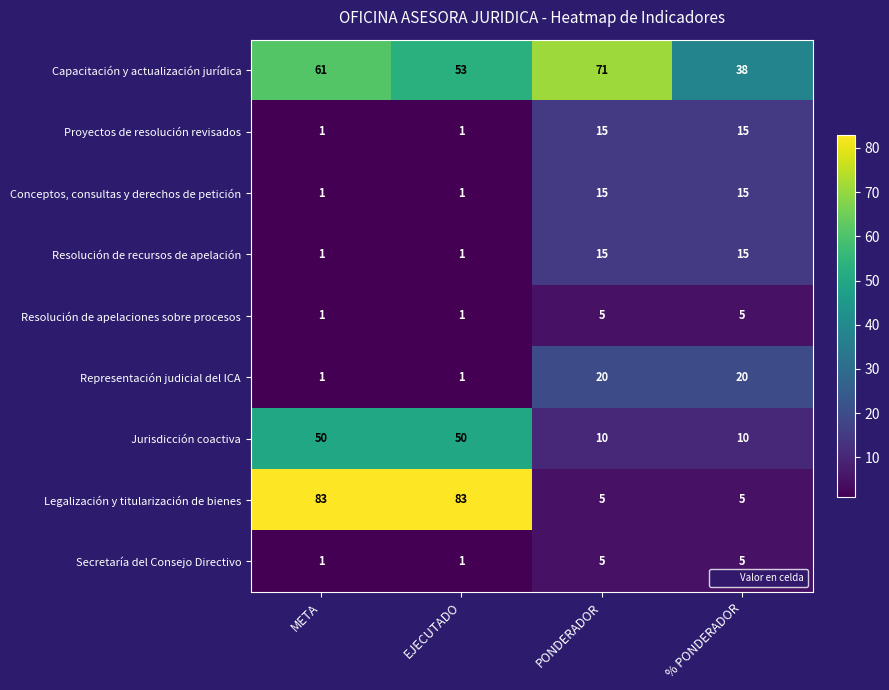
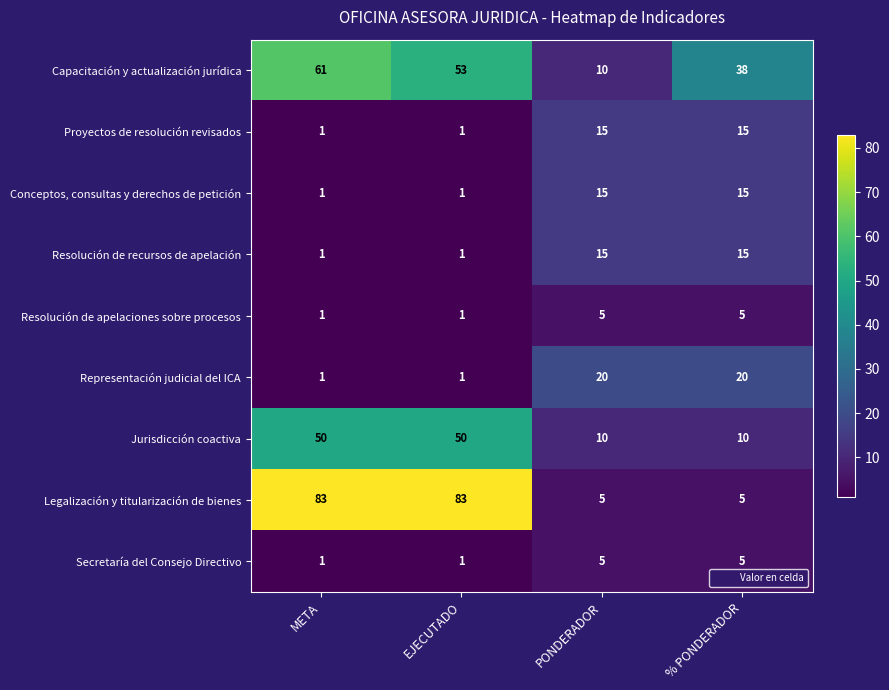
  {
    "Capacitación y actualización jurídica": {
      "META": 61,
      "EJECUTADO": 53,
-     "PONDERADOR": 71,
+     "PONDERADOR": 10,
      "% PONDERADOR": 38
    },
    "Proyectos de resolución revisados": {
      "META": 1,
      "EJECUTADO": 1,
      "PONDERADOR": 15,
      "% PONDERADOR": 15
    },
    "Conceptos, consultas y derechos de petición": {
      "META": 1,
      "EJECUTADO": 1,
      "PONDERADOR": 15,
      "% PONDERADOR": 15
    },
    "Resolución de recursos de apelación": {
      "META": 1,
      "EJECUTADO": 1,
      "PONDERADOR": 15,
      "% PONDERADOR": 15
    },
    "Resolución de apelaciones sobre procesos": {
      "META": 1,
      "EJECUTADO": 1,
      "PONDERADOR": 5,
      "% PONDERADOR": 5
    },
    "Representación judicial del ICA": {
      "META": 1,
      "EJECUTADO": 1,
      "PONDERADOR": 20,
      "% PONDERADOR": 20
    },
    "Jurisdicción coactiva": {
      "META": 50,
      "EJECUTADO": 50,
      "PONDERADOR": 10,
      "% PONDERADOR": 10
    },
    "Legalización y titularización de bienes": {
      "META": 83,
      "EJECUTADO": 83,
      "PONDERADOR": 5,
      "% PONDERADOR": 5
    },
    "Secretaría del Consejo Directivo": {
      "META": 1,
      "EJECUTADO": 1,
      "PONDERADOR": 5,
      "% PONDERADOR": 5
    }
  }
